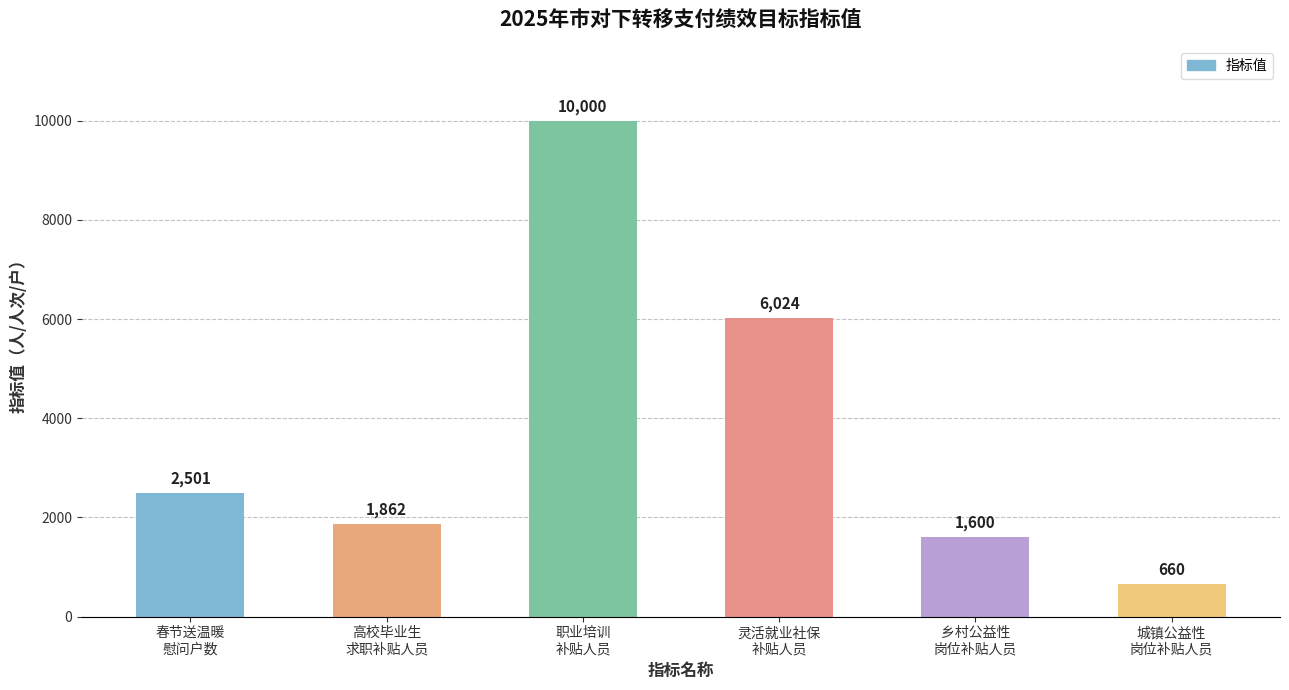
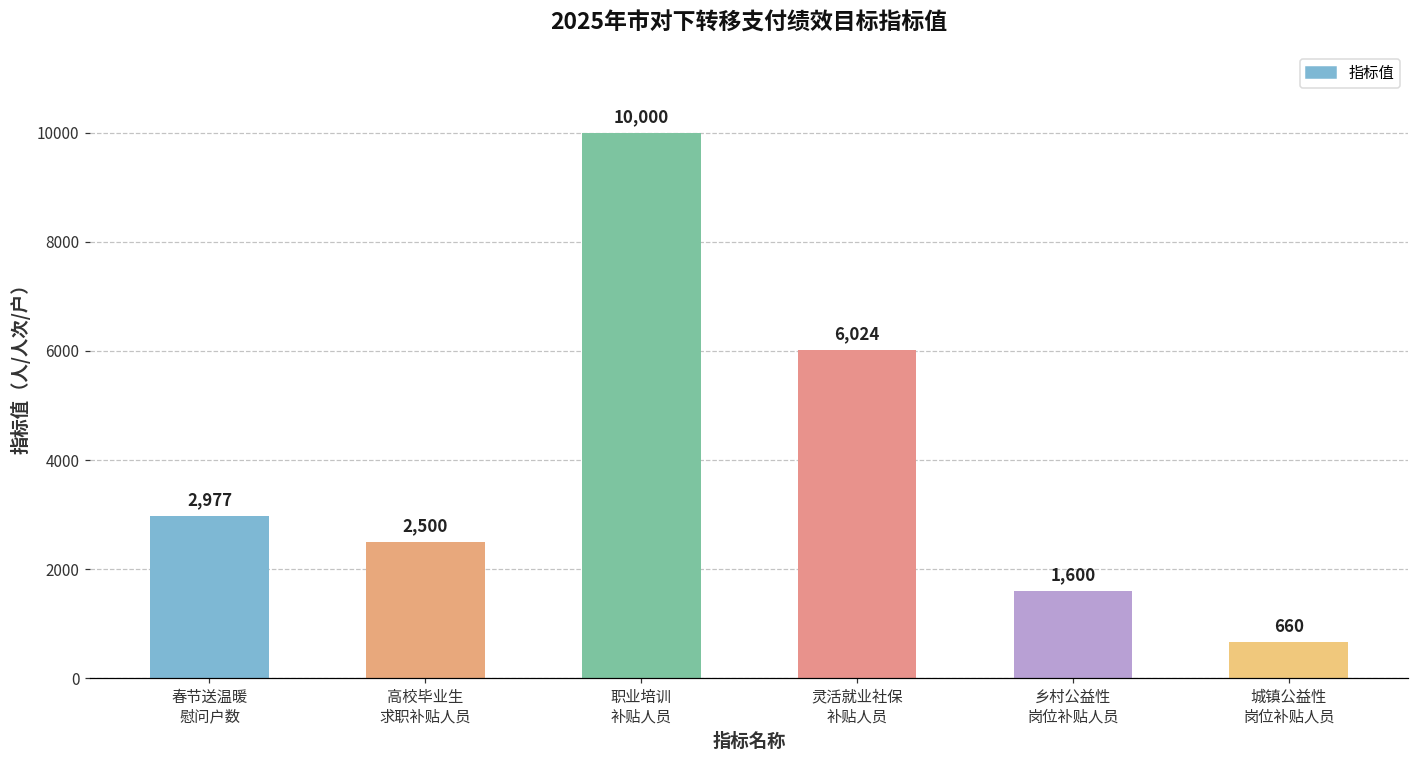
  {
-   "春节送温暖 慰问户数": "2,501",
-   "高校毕业生 求职补贴人员": "1,862",
+   "春节送温暖 慰问户数": "2,977",
+   "高校毕业生 求职补贴人员": "2,500",
    "职业培训 补贴人员": "10,000",
    "灵活就业社保 补贴人员": "6,024",
    "乡村公益性 岗位补贴人员": "1,600",
    "城镇公益性 岗位补贴人员": "660"
  }
